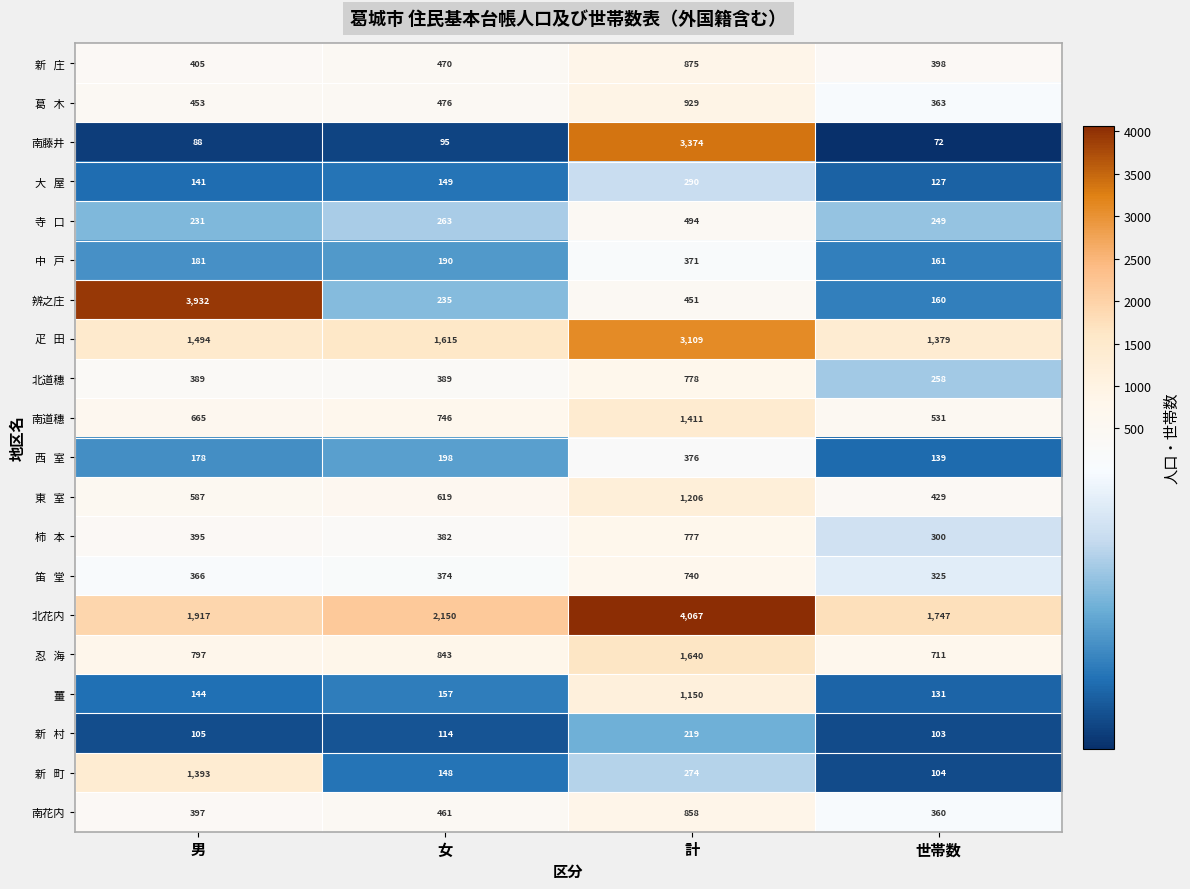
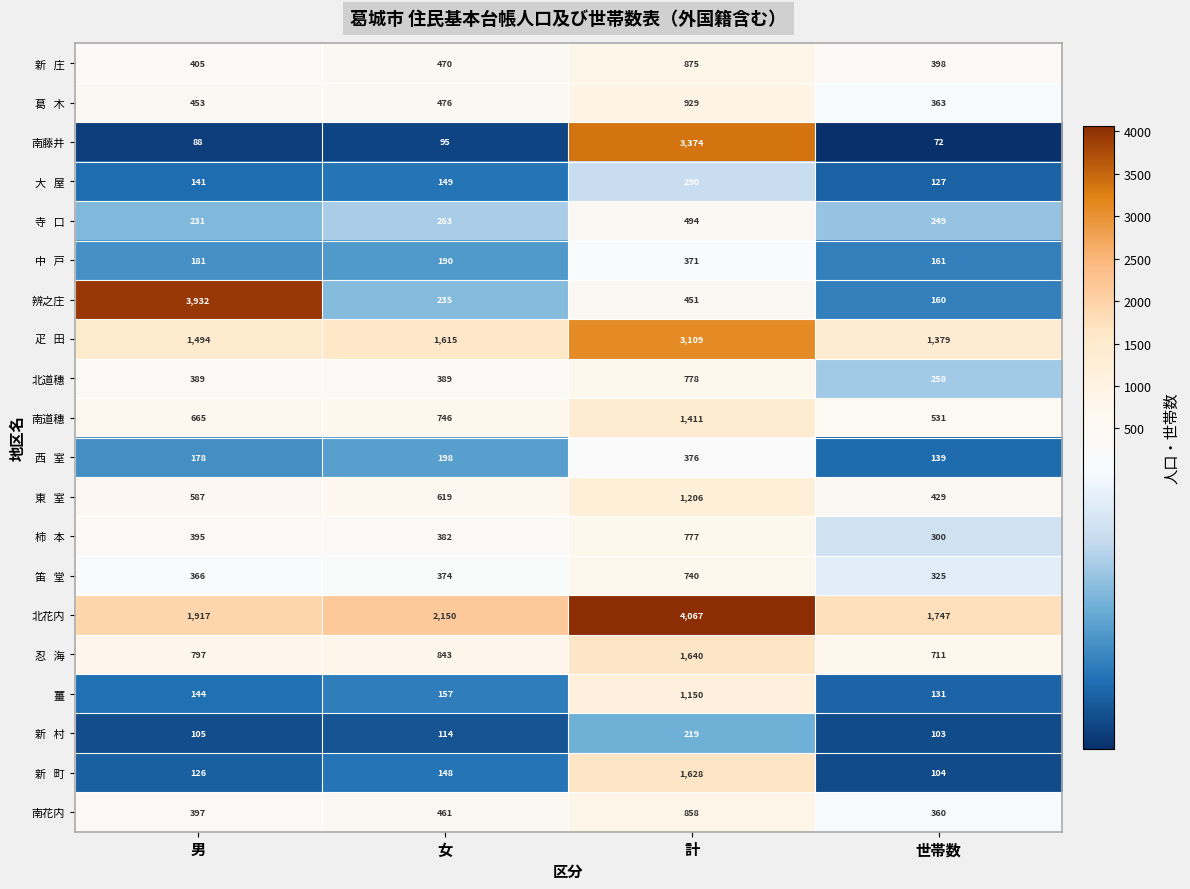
  {
    "新 庄": {
      "男": "405",
      "女": "470",
      "計": "875",
      "世帯数": "398"
    },
    "葛 木": {
      "男": "453",
      "女": "476",
      "計": "929",
      "世帯数": "363"
    },
    "南藤井": {
      "男": "88",
      "女": "95",
      "計": "3,374",
      "世帯数": "72"
    },
    "大 屋": {
      "男": "141",
      "女": "149",
      "計": "290",
      "世帯数": "127"
    },
    "寺 口": {
      "男": "231",
      "女": "263",
      "計": "494",
      "世帯数": "249"
    },
    "中 戸": {
      "男": "181",
      "女": "190",
      "計": "371",
      "世帯数": "161"
    },
    "辨之庄": {
      "男": "3,932",
      "女": "235",
      "計": "451",
      "世帯数": "160"
    },
    "疋 田": {
      "男": "1,494",
      "女": "1,615",
      "計": "3,109",
      "世帯数": "1,379"
    },
    "北道穗": {
      "男": "389",
      "女": "389",
      "計": "778",
      "世帯数": "258"
    },
    "南道穗": {
      "男": "665",
      "女": "746",
      "計": "1,411",
      "世帯数": "531"
    },
    "西 室": {
      "男": "178",
      "女": "198",
      "計": "376",
      "世帯数": "139"
    },
    "東 室": {
      "男": "587",
      "女": "619",
      "計": "1,206",
      "世帯数": "429"
    },
    "柿 本": {
      "男": "395",
      "女": "382",
      "計": "777",
      "世帯数": "300"
    },
    "笛 堂": {
      "男": "366",
      "女": "374",
      "計": "740",
      "世帯数": "325"
    },
    "北花内": {
      "男": "1,917",
      "女": "2,150",
      "計": "4,067",
      "世帯数": "1,747"
    },
    "忍 海": {
      "男": "797",
      "女": "843",
      "計": "1,640",
      "世帯数": "711"
    },
    "薑": {
      "男": "144",
      "女": "157",
      "計": "1,150",
      "世帯数": "131"
    },
    "新 村": {
      "男": "105",
      "女": "114",
      "計": "219",
      "世帯数": "103"
    },
    "新 町": {
-     "男": "1,393",
+     "男": "126",
      "女": "148",
-     "計": "274",
+     "計": "1,628",
      "世帯数": "104"
    },
    "南花内": {
      "男": "397",
      "女": "461",
      "計": "858",
      "世帯数": "360"
    }
  }
